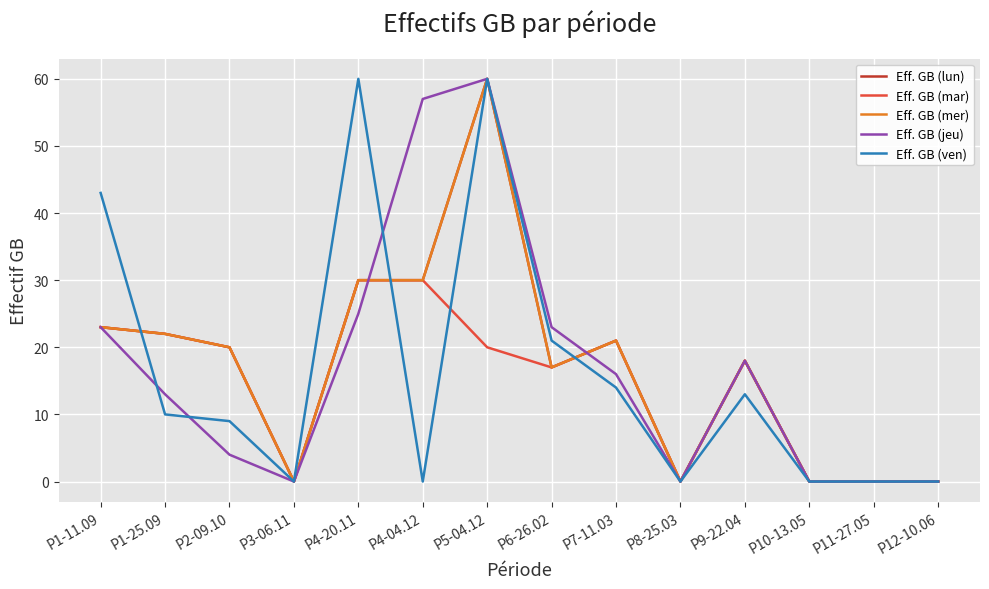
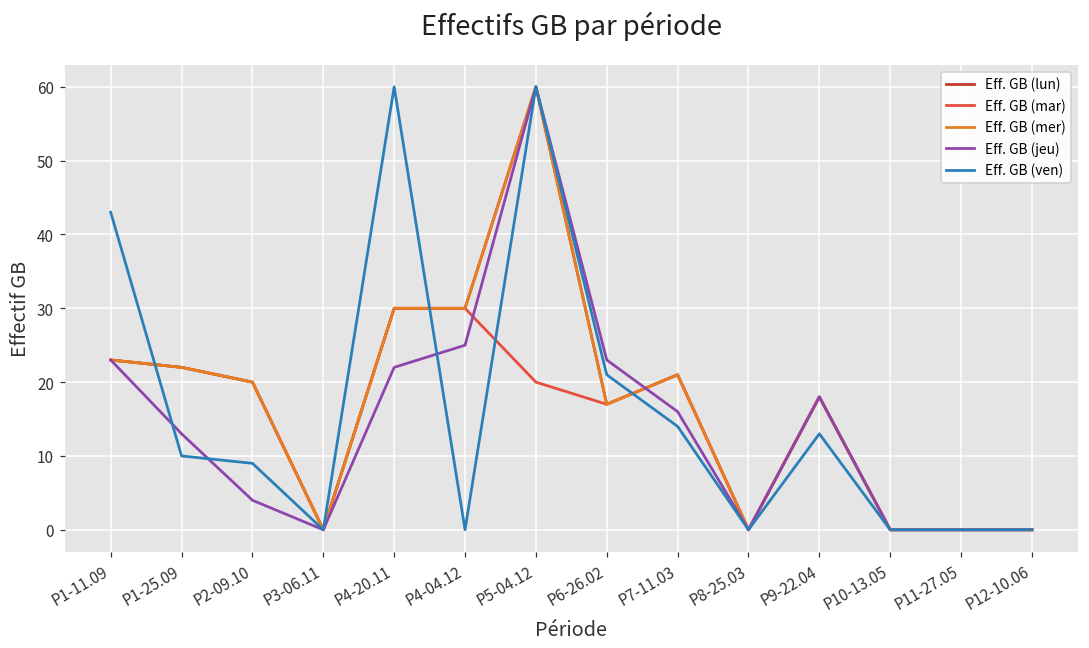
  {
    "Eff. GB (jeu)": {
      "P1-25.09": 13,
      "P2-09.10": 4,
-     "P4-20.11": 25,
-     "P4-04.12": 57,
+     "P4-20.11": 22,
+     "P4-04.12": 25,
      "P6-26.02": 23,
      "P7-11.03": 16
    },
    "Eff. GB (ven)": {
      "P1-11.09": 43,
      "P1-25.09": 10,
      "P2-09.10": 9,
      "P4-20.11": 60,
      "P4-04.12": 0,
      "P6-26.02": 21,
      "P7-11.03": 14,
      "P9-22.04": 13
    }
  }
